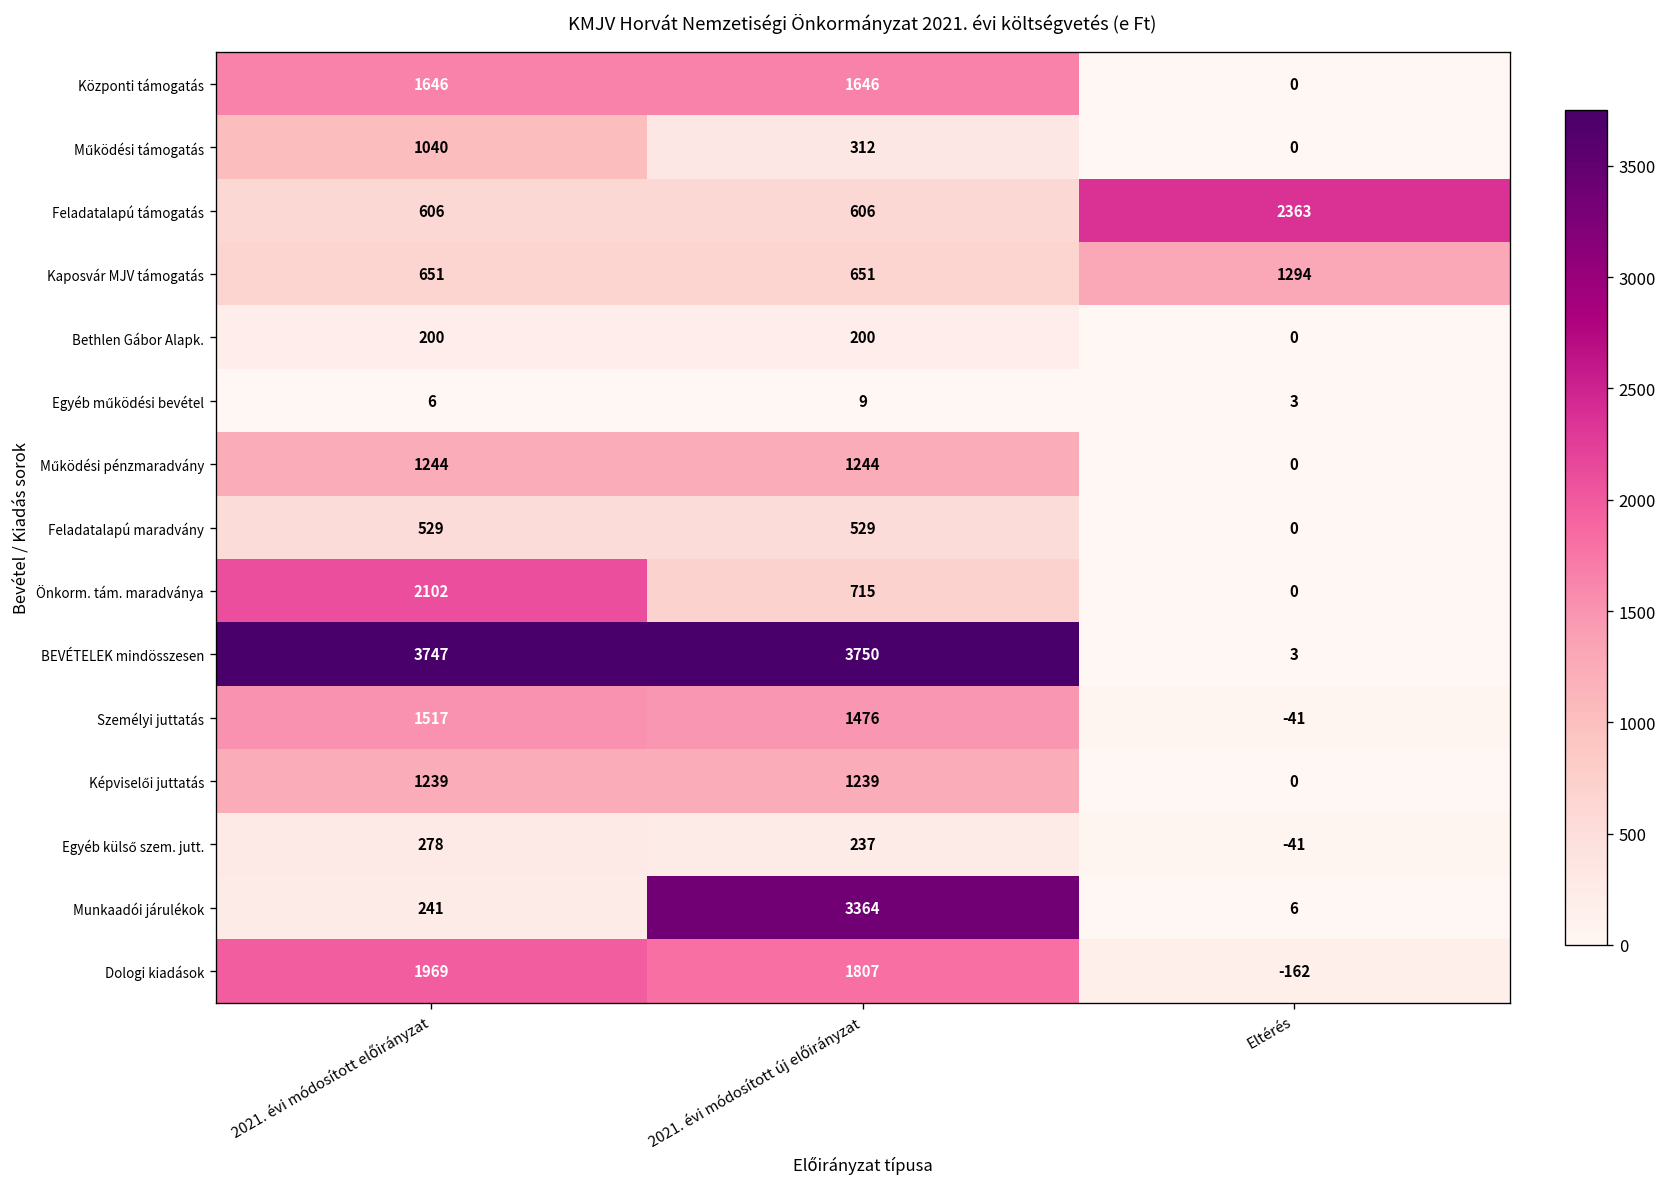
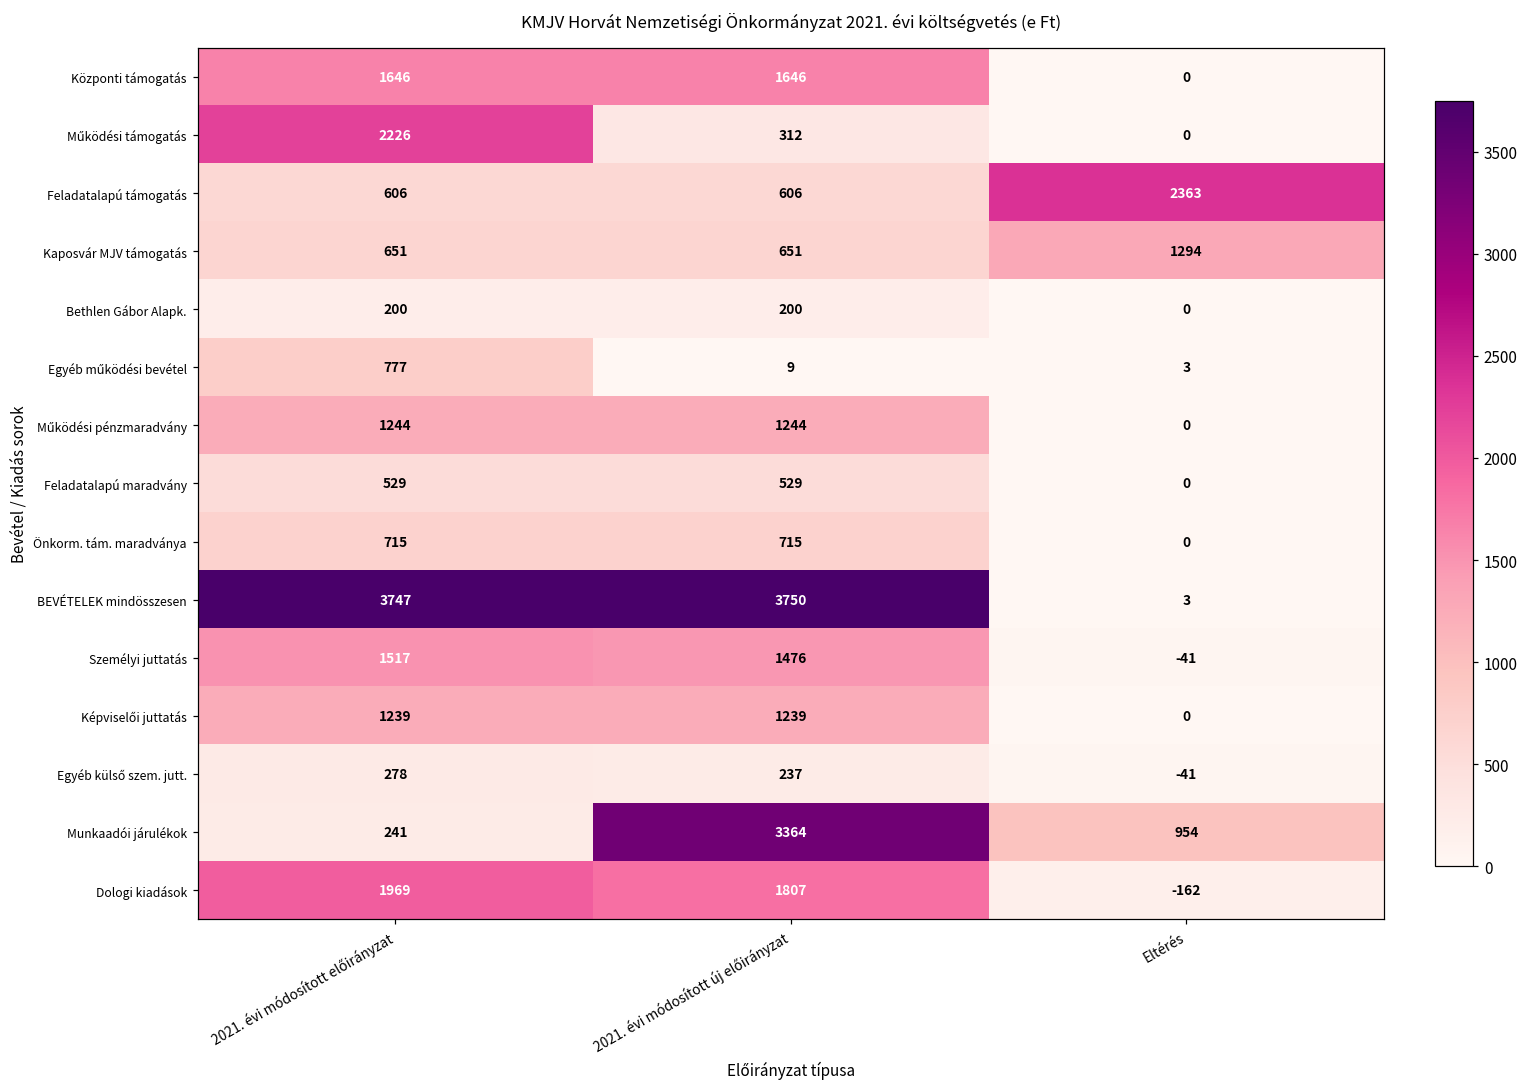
  {
    "Központi támogatás": {
      "2021. évi módosított előirányzat": 1646,
      "2021. évi módosított új előirányzat": 1646,
      "Eltérés": 0
    },
    "Működési támogatás": {
-     "2021. évi módosított előirányzat": 1040,
+     "2021. évi módosított előirányzat": 2226,
      "2021. évi módosított új előirányzat": 312,
      "Eltérés": 0
    },
    "Feladatalapú támogatás": {
      "2021. évi módosított előirányzat": 606,
      "2021. évi módosított új előirányzat": 606,
      "Eltérés": 2363
    },
    "Kaposvár MJV támogatás": {
      "2021. évi módosított előirányzat": 651,
      "2021. évi módosított új előirányzat": 651,
      "Eltérés": 1294
    },
    "Bethlen Gábor Alapk.": {
      "2021. évi módosított előirányzat": 200,
      "2021. évi módosított új előirányzat": 200,
      "Eltérés": 0
    },
    "Egyéb működési bevétel": {
-     "2021. évi módosított előirányzat": 6,
+     "2021. évi módosított előirányzat": 777,
      "2021. évi módosított új előirányzat": 9,
      "Eltérés": 3
    },
    "Működési pénzmaradvány": {
      "2021. évi módosított előirányzat": 1244,
      "2021. évi módosított új előirányzat": 1244,
      "Eltérés": 0
    },
    "Feladatalapú maradvány": {
      "2021. évi módosított előirányzat": 529,
      "2021. évi módosított új előirányzat": 529,
      "Eltérés": 0
    },
    "Önkorm. tám. maradványa": {
-     "2021. évi módosított előirányzat": 2102,
+     "2021. évi módosított előirányzat": 715,
      "2021. évi módosított új előirányzat": 715,
      "Eltérés": 0
    },
    "BEVÉTELEK mindösszesen": {
      "2021. évi módosított előirányzat": 3747,
      "2021. évi módosított új előirányzat": 3750,
      "Eltérés": 3
    },
    "Személyi juttatás": {
      "2021. évi módosított előirányzat": 1517,
      "2021. évi módosított új előirányzat": 1476,
      "Eltérés": -41
    },
    "Képviselői juttatás": {
      "2021. évi módosított előirányzat": 1239,
      "2021. évi módosított új előirányzat": 1239,
      "Eltérés": 0
    },
    "Egyéb külső szem. jutt.": {
      "2021. évi módosított előirányzat": 278,
      "2021. évi módosított új előirányzat": 237,
      "Eltérés": -41
    },
    "Munkaadói járulékok": {
      "2021. évi módosított előirányzat": 241,
      "2021. évi módosított új előirányzat": 3364,
-     "Eltérés": 6
+     "Eltérés": 954
    },
    "Dologi kiadások": {
      "2021. évi módosított előirányzat": 1969,
      "2021. évi módosított új előirányzat": 1807,
      "Eltérés": -162
    }
  }
